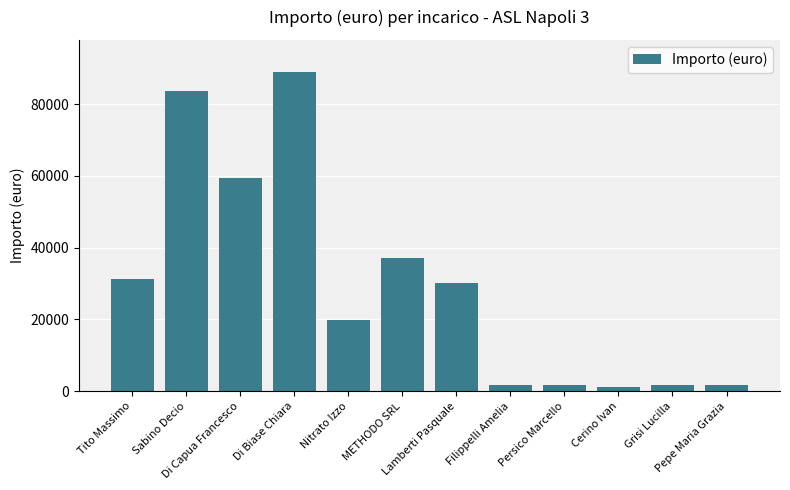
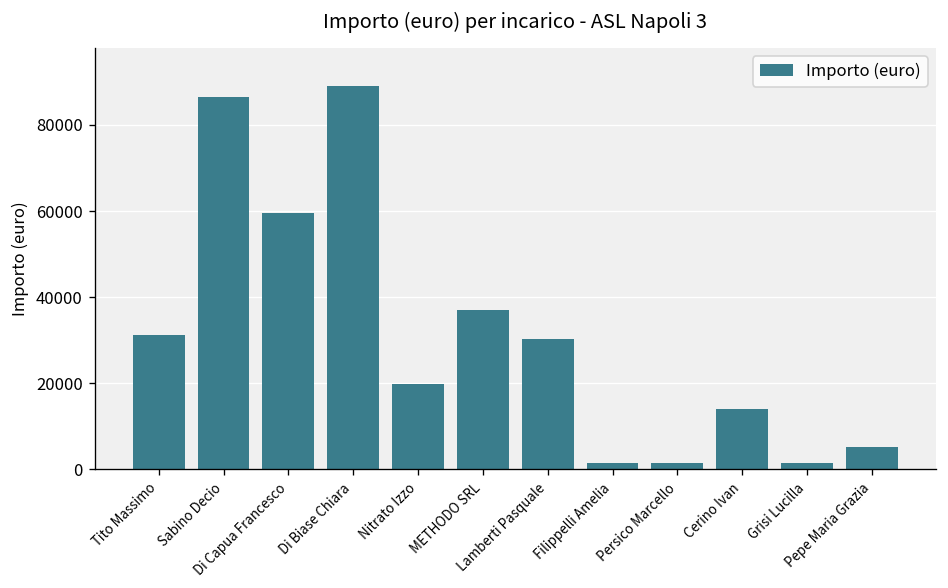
  {
    "Tito Massimo": 31000,
-   "Sabino Decio": 84000,
+   "Sabino Decio": 86000,
    "Di Capua Francesco": 60000,
    "Di Biase Chiara": 89000,
    "Nitrato Izzo": 20000,
    "METHODO SRL": 37000,
    "Lamberti Pasquale": 30000,
    "Filippelli Amelia": 2000,
    "Persico Marcello": 2000,
-   "Cerino Ivan": 1000,
+   "Cerino Ivan": 14000,
    "Grisi Lucilla": 2000,
-   "Pepe Maria Grazia": 2000
+   "Pepe Maria Grazia": 5000
  }
